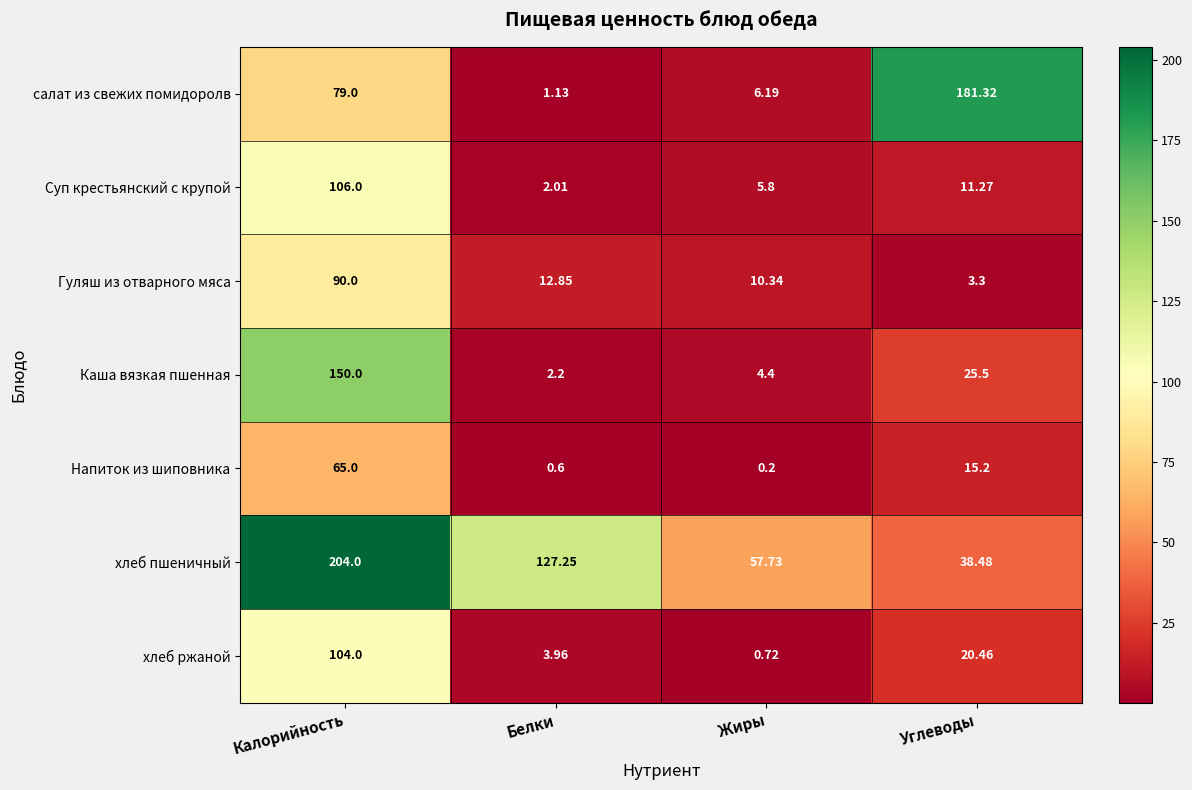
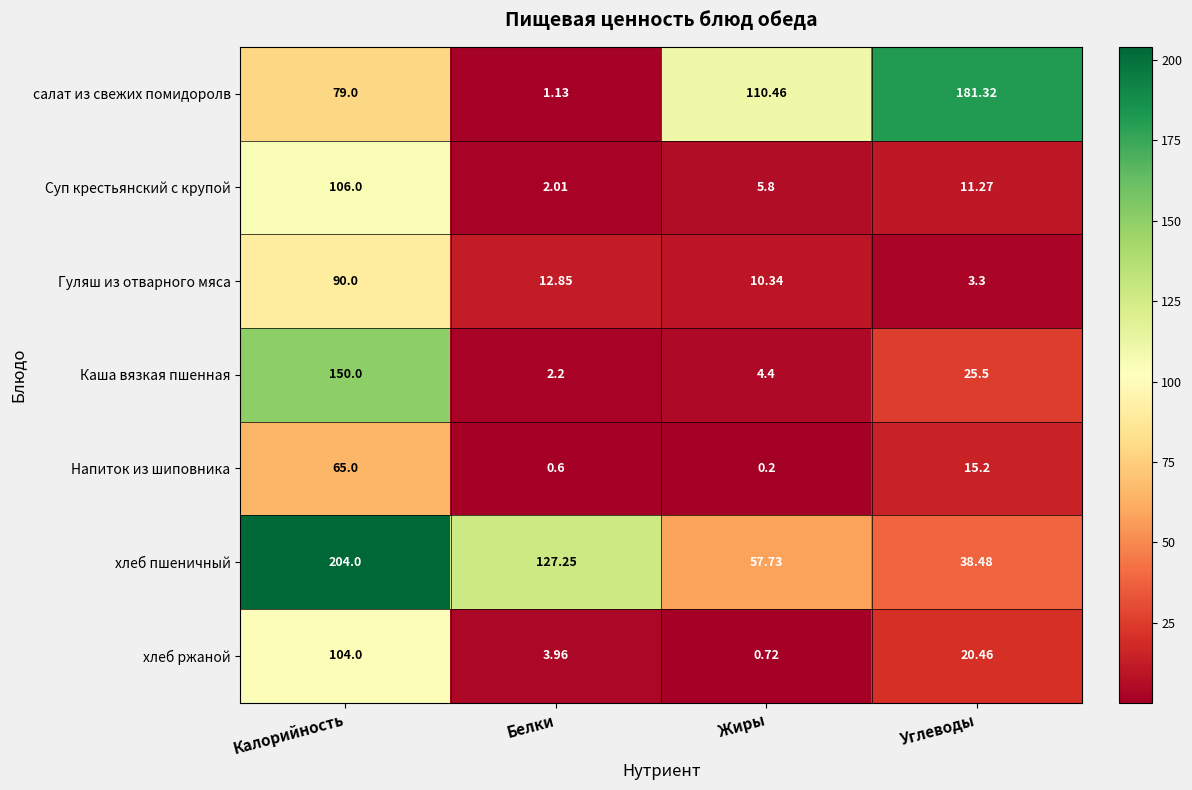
  {
    "салат из свежих помидоролв": {
      "Калорийность": 79.0,
      "Белки": 1.13,
-     "Жиры": 6.19,
+     "Жиры": 110.46,
      "Углеводы": 181.32
    },
    "Суп крестьянский с крупой": {
      "Калорийность": 106.0,
      "Белки": 2.01,
      "Жиры": 5.8,
      "Углеводы": 11.27
    },
    "Гуляш из отварного мяса": {
      "Калорийность": 90.0,
      "Белки": 12.85,
      "Жиры": 10.34,
      "Углеводы": 3.3
    },
    "Каша вязкая пшенная": {
      "Калорийность": 150.0,
      "Белки": 2.2,
      "Жиры": 4.4,
      "Углеводы": 25.5
    },
    "Напиток из шиповника": {
      "Калорийность": 65.0,
      "Белки": 0.6,
      "Жиры": 0.2,
      "Углеводы": 15.2
    },
    "хлеб пшеничный": {
      "Калорийность": 204.0,
      "Белки": 127.25,
      "Жиры": 57.73,
      "Углеводы": 38.48
    },
    "хлеб ржаной": {
      "Калорийность": 104.0,
      "Белки": 3.96,
      "Жиры": 0.72,
      "Углеводы": 20.46
    }
  }
